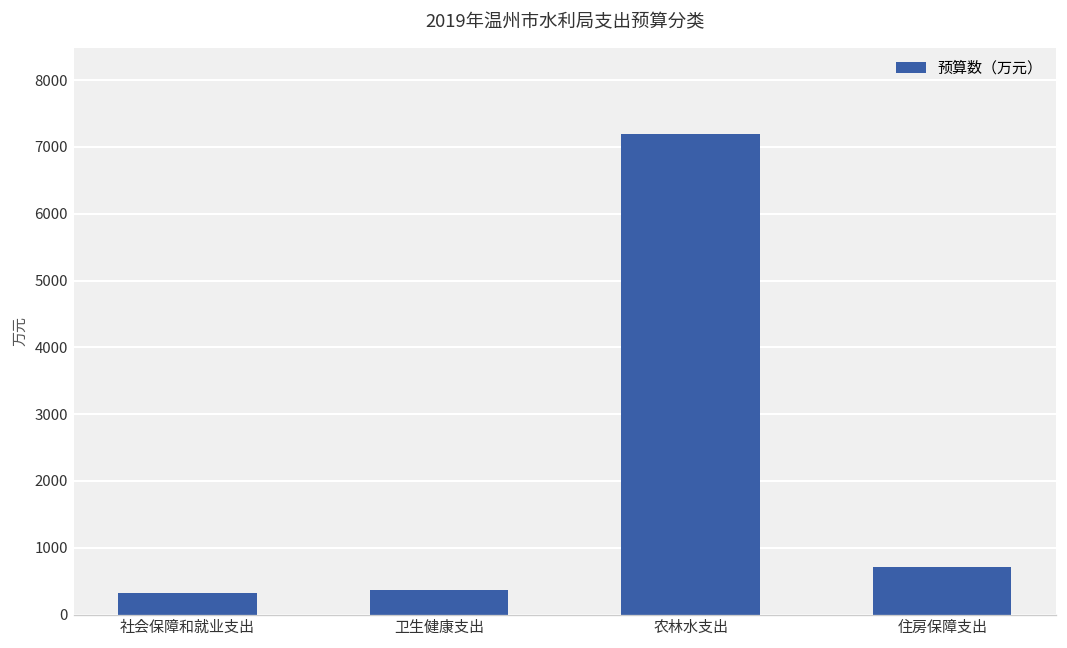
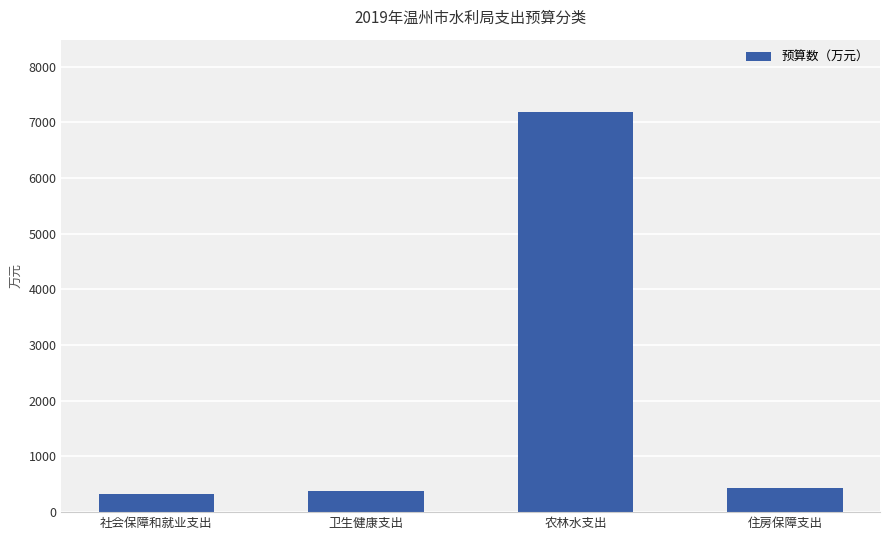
  {
    "社会保障和就业支出": 300,
    "卫生健康支出": 400,
    "农林水支出": 7200,
-   "住房保障支出": 700
+   "住房保障支出": 400
  }
